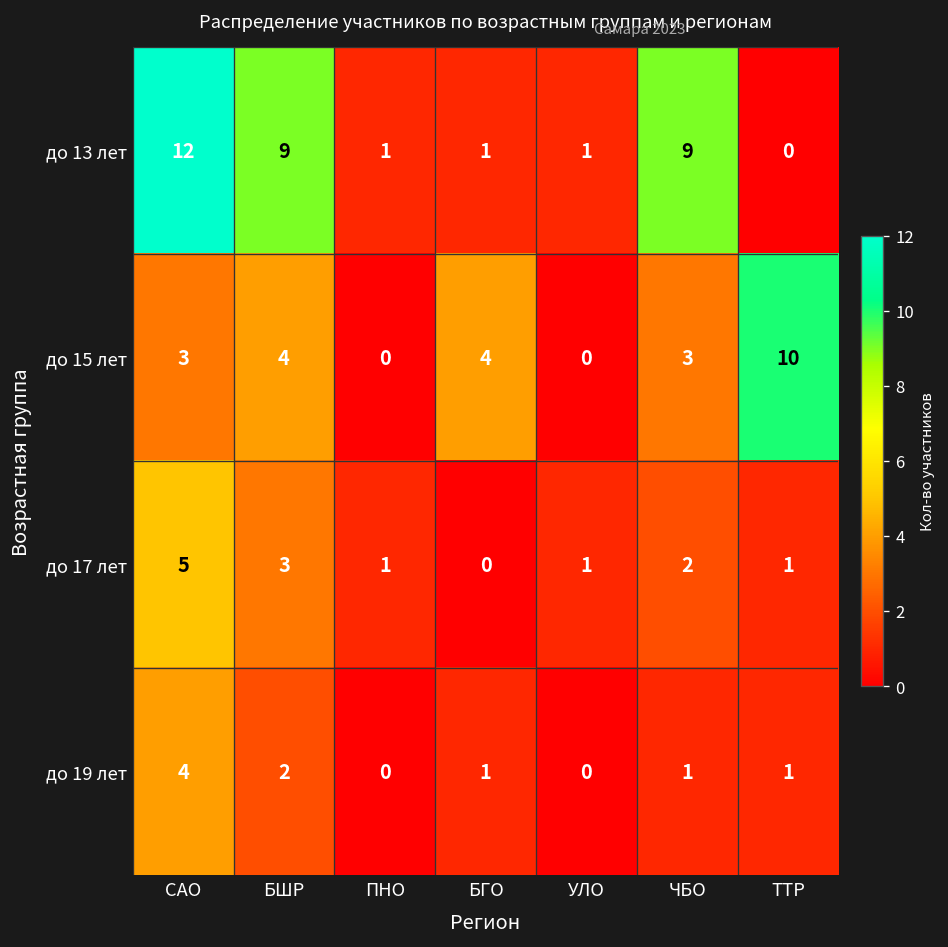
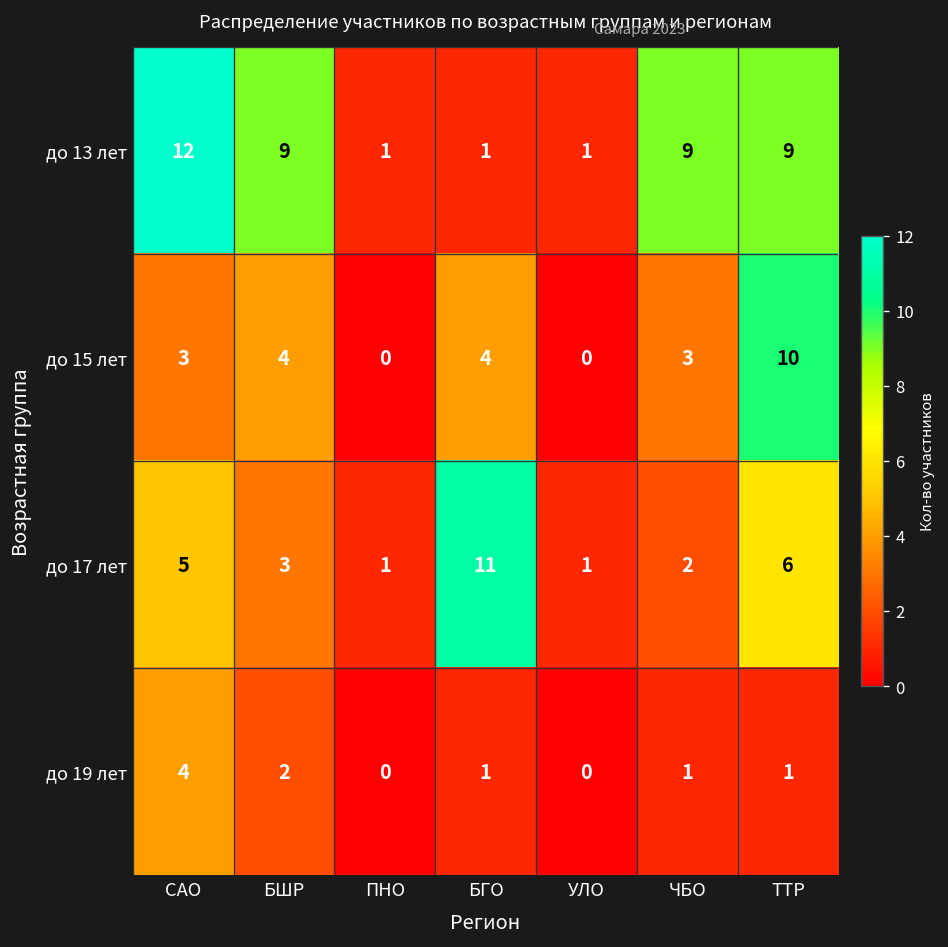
  {
    "до 13 лет": {
      "САО": 12,
      "БШР": 9,
      "ПНО": 1,
      "БГО": 1,
      "УЛО": 1,
      "ЧБО": 9,
-     "ТТР": 0
+     "ТТР": 9
    },
    "до 15 лет": {
      "САО": 3,
      "БШР": 4,
      "ПНО": 0,
      "БГО": 4,
      "УЛО": 0,
      "ЧБО": 3,
      "ТТР": 10
    },
    "до 17 лет": {
      "САО": 5,
      "БШР": 3,
      "ПНО": 1,
-     "БГО": 0,
+     "БГО": 11,
      "УЛО": 1,
      "ЧБО": 2,
-     "ТТР": 1
+     "ТТР": 6
    },
    "до 19 лет": {
      "САО": 4,
      "БШР": 2,
      "ПНО": 0,
      "БГО": 1,
      "УЛО": 0,
      "ЧБО": 1,
      "ТТР": 1
    }
  }
